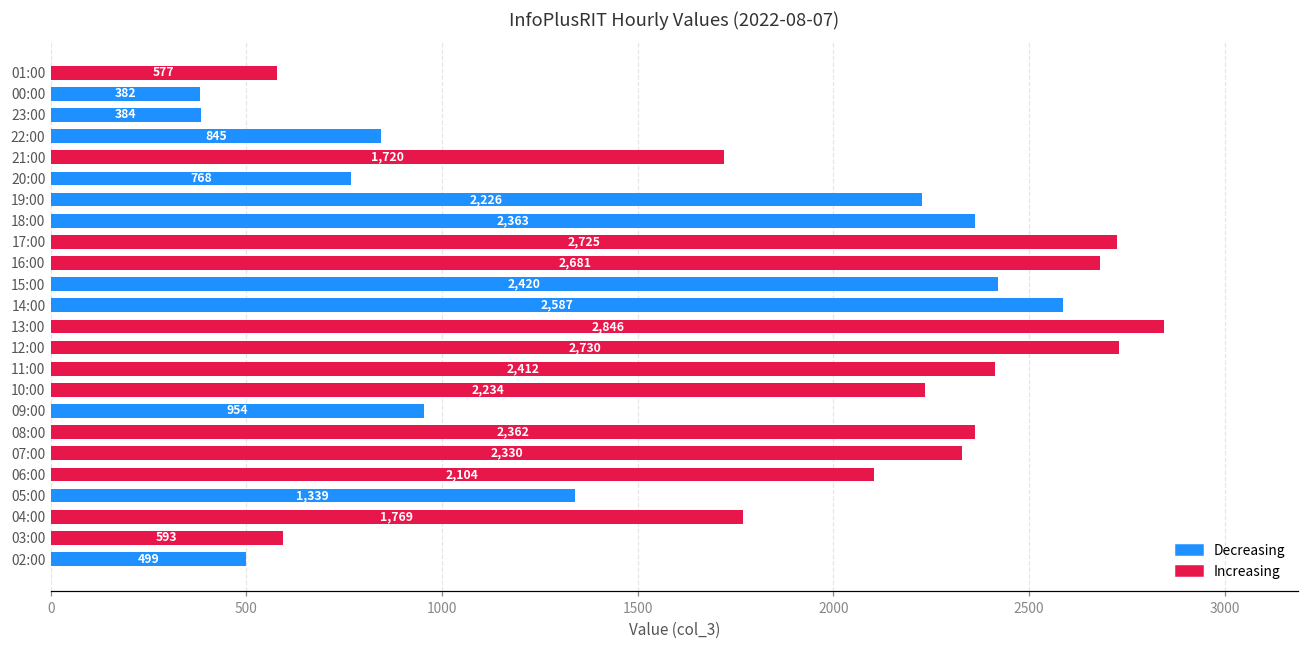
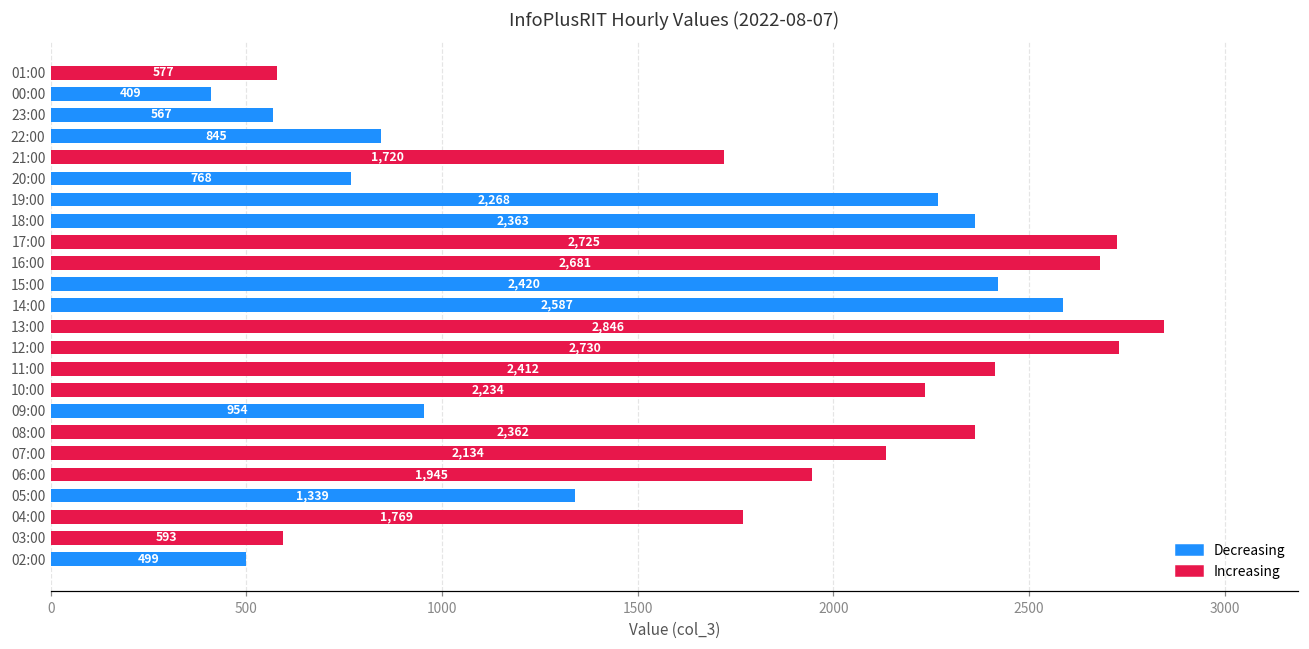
  {
    "01:00": "577",
-   "00:00": "382",
-   "23:00": "384",
+   "00:00": "409",
+   "23:00": "567",
    "22:00": "845",
    "21:00": "1,720",
    "20:00": "768",
-   "19:00": "2,226",
+   "19:00": "2,268",
    "18:00": "2,363",
    "17:00": "2,725",
    "16:00": "2,681",
    "15:00": "2,420",
    "14:00": "2,587",
    "13:00": "2,846",
    "12:00": "2,730",
    "11:00": "2,412",
    "10:00": "2,234",
    "09:00": "954",
    "08:00": "2,362",
-   "07:00": "2,330",
-   "06:00": "2,104",
+   "07:00": "2,134",
+   "06:00": "1,945",
    "05:00": "1,339",
    "04:00": "1,769",
    "03:00": "593",
    "02:00": "499"
  }
